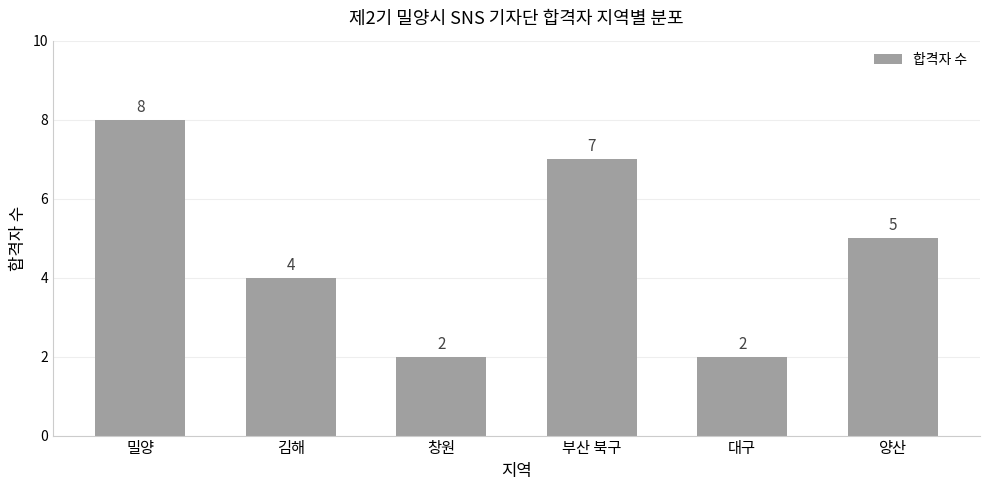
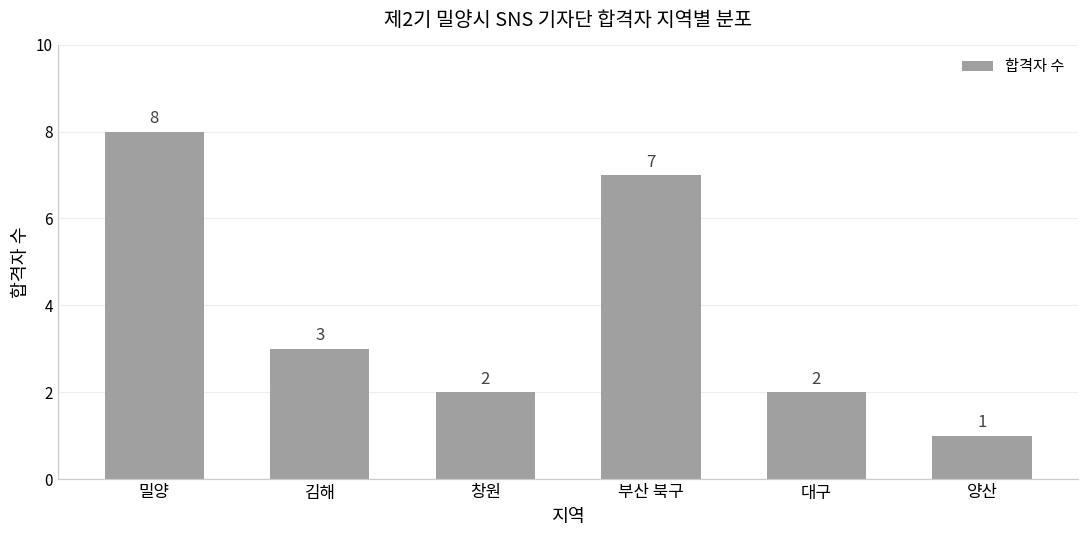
  {
    "밀양": 8,
-   "김해": 4,
+   "김해": 3,
    "창원": 2,
    "부산 북구": 7,
    "대구": 2,
-   "양산": 5
+   "양산": 1
  }
